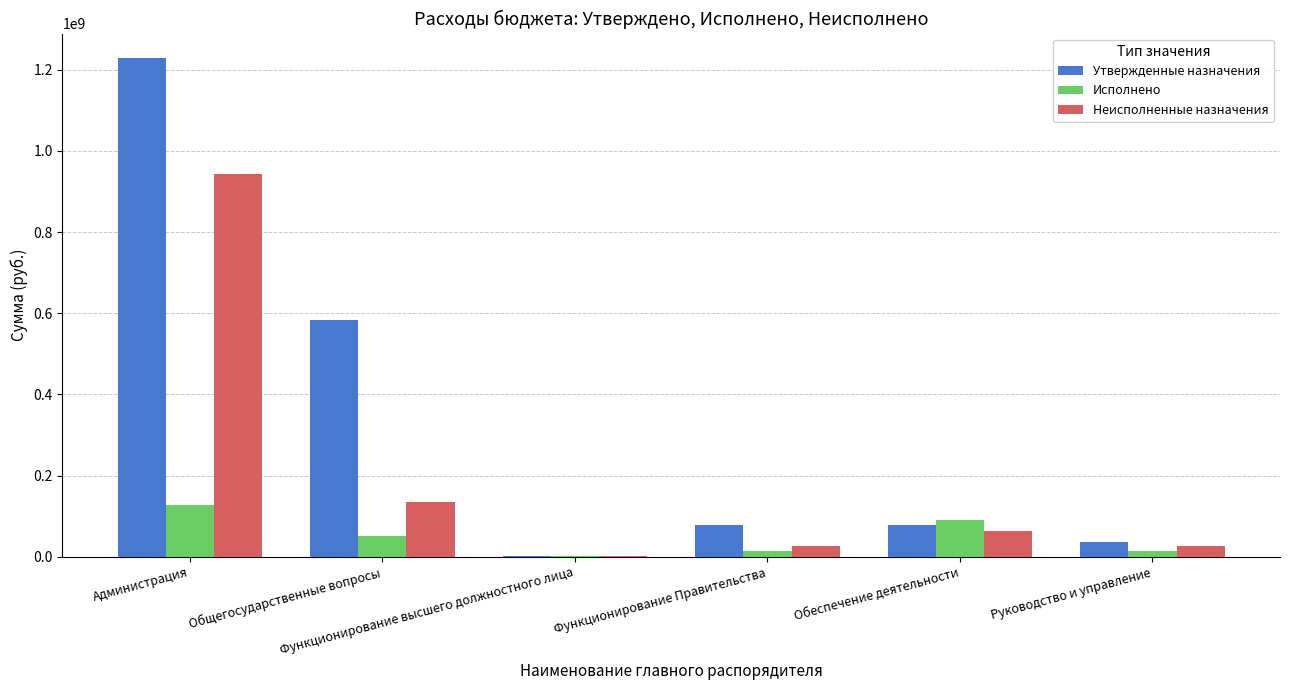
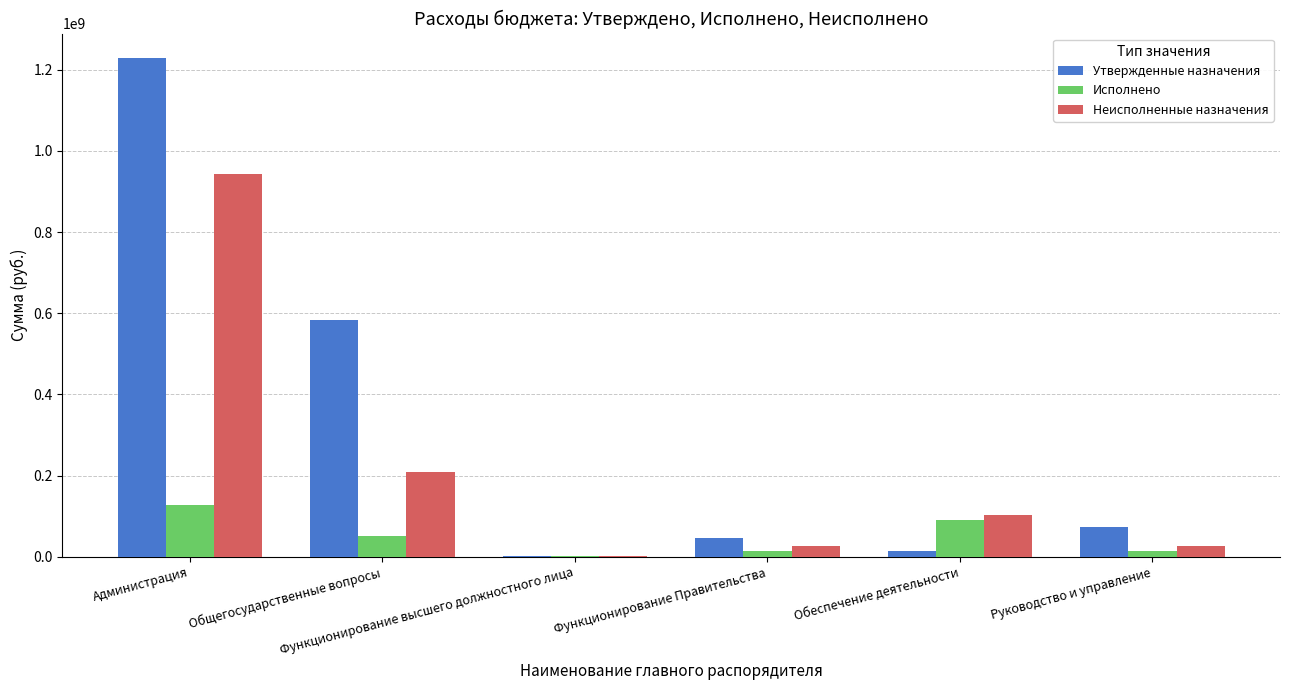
  {
    "Утвержденные назначения": {
      "Администрация": 1230000000,
      "Общегосударственные вопросы": 580000000,
-     "Функционирование Правительства": 80000000,
-     "Обеспечение деятельности": 80000000,
-     "Руководство и управление": 40000000
+     "Функционирование Правительства": 50000000,
+     "Обеспечение деятельности": 10000000,
+     "Руководство и управление": 70000000
    },
    "Исполнено": {
      "Администрация": 130000000,
      "Общегосударственные вопросы": 50000000,
      "Функционирование Правительства": 20000000,
      "Обеспечение деятельности": 90000000,
      "Руководство и управление": 20000000
    },
    "Неисполненные назначения": {
      "Администрация": 940000000,
-     "Общегосударственные вопросы": 140000000,
+     "Общегосударственные вопросы": 210000000,
      "Функционирование Правительства": 30000000,
-     "Обеспечение деятельности": 60000000,
+     "Обеспечение деятельности": 100000000,
      "Руководство и управление": 30000000
    }
  }
